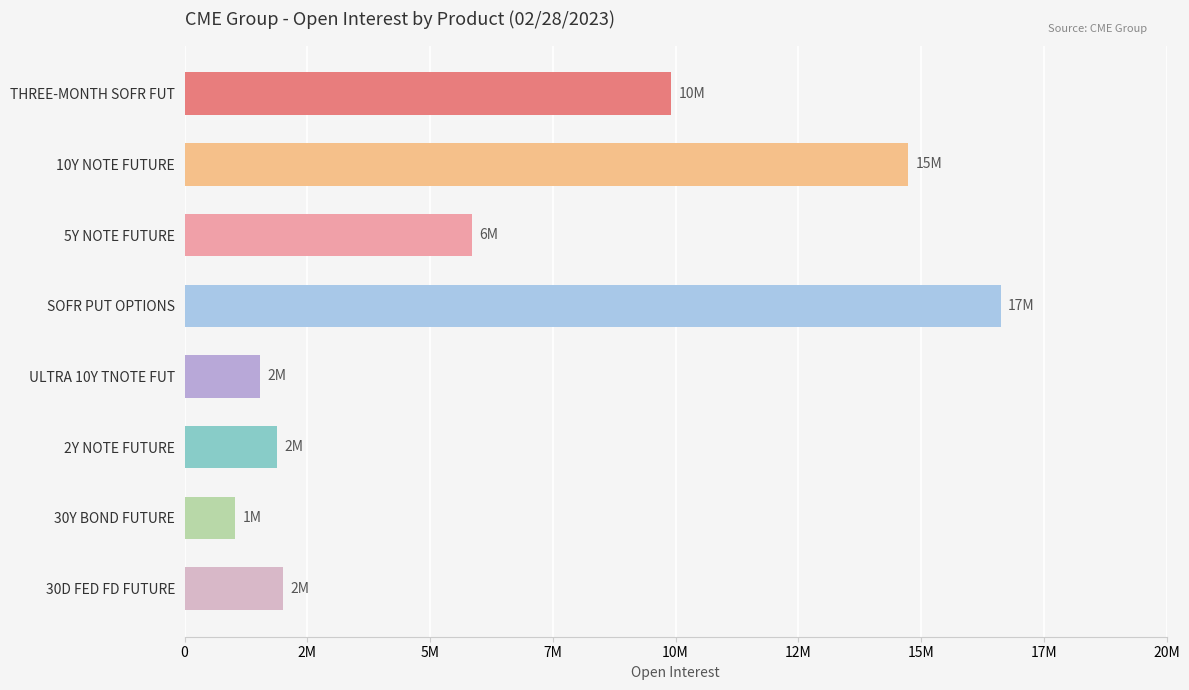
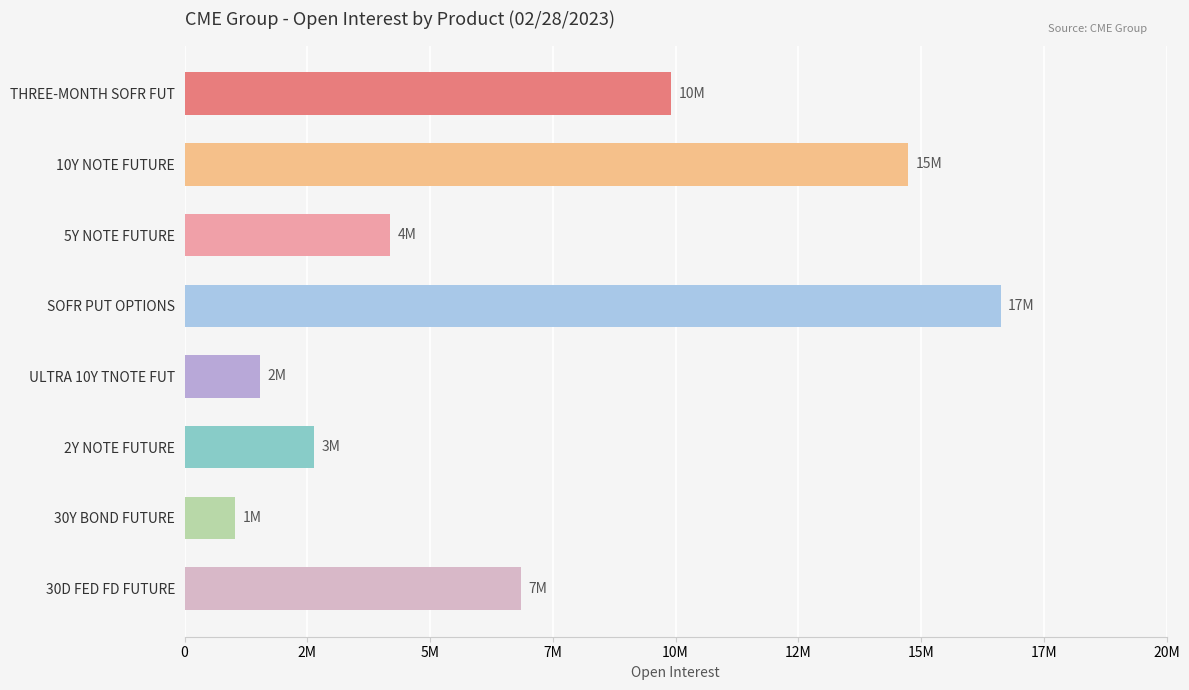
  {
    "THREE-MONTH SOFR FUT": "10M",
    "10Y NOTE FUTURE": "15M",
-   "5Y NOTE FUTURE": "6M",
+   "5Y NOTE FUTURE": "4M",
    "SOFR PUT OPTIONS": "17M",
    "ULTRA 10Y TNOTE FUT": "2M",
-   "2Y NOTE FUTURE": "2M",
+   "2Y NOTE FUTURE": "3M",
    "30Y BOND FUTURE": "1M",
-   "30D FED FD FUTURE": "2M"
+   "30D FED FD FUTURE": "7M"
  }
